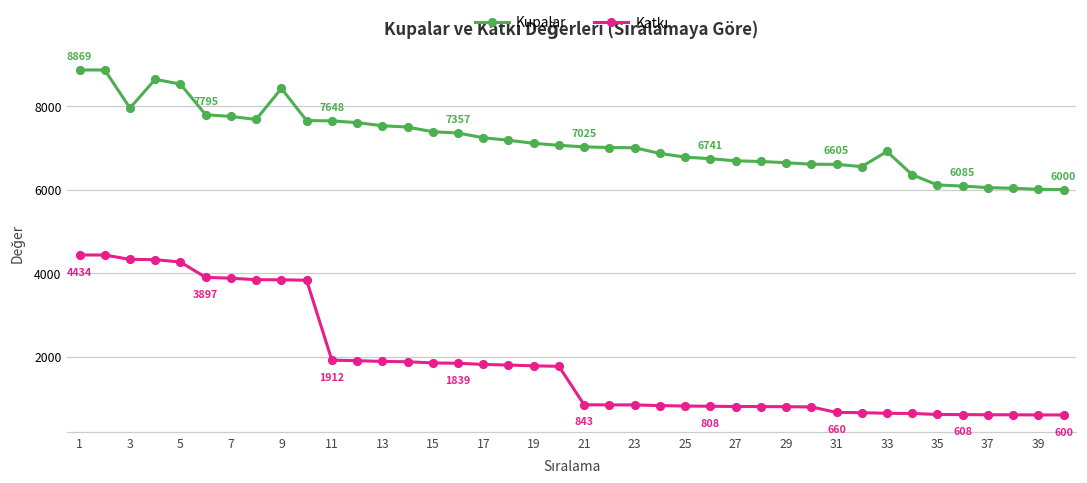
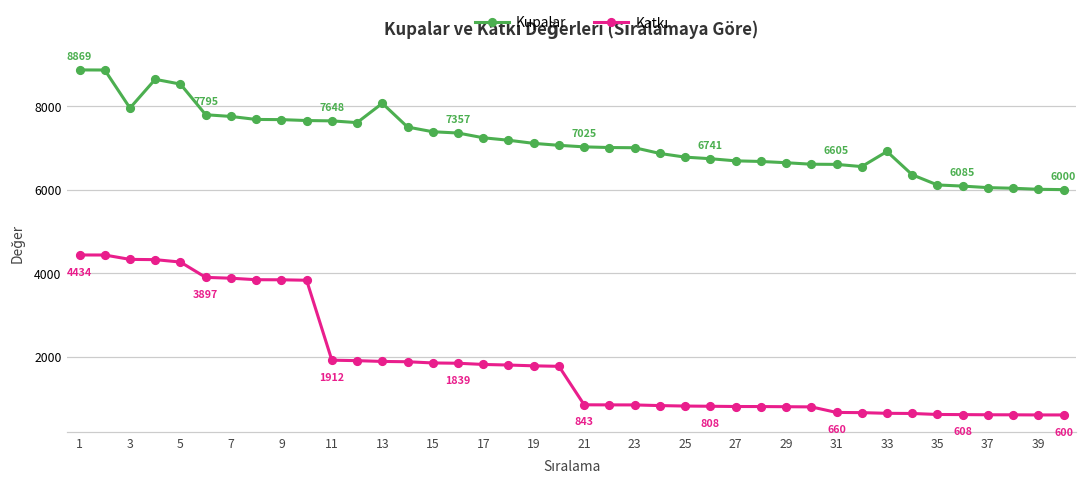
  {
    "Kupalar": {
      "3": 8000,
      "5": 8500,
      "7": 7800,
-     "9": 8400,
-     "13": 7500,
+     "9": 7700,
+     "13": 8100,
      "15": 7400,
      "17": 7200,
      "19": 7100,
      "23": 7000,
      "25": 6800,
      "27": 6700,
      "29": 6600,
      "33": 6900,
      "35": 6100,
      "37": 6000,
      "39": 6000
    },
    "Katkı": {
      "1": 4434,
      "11": 1912,
      "21": 843,
      "31": 660
    }
  }
